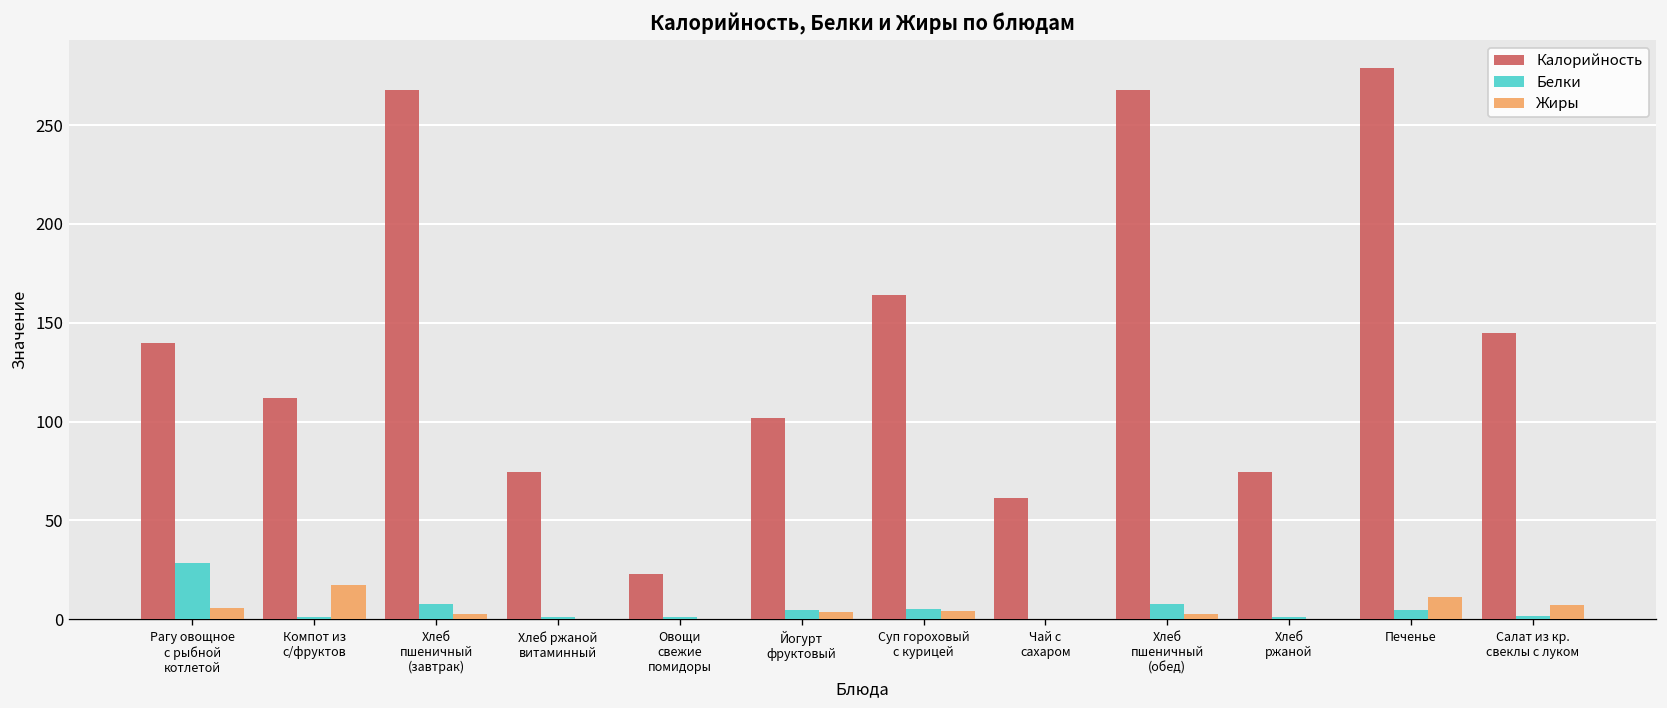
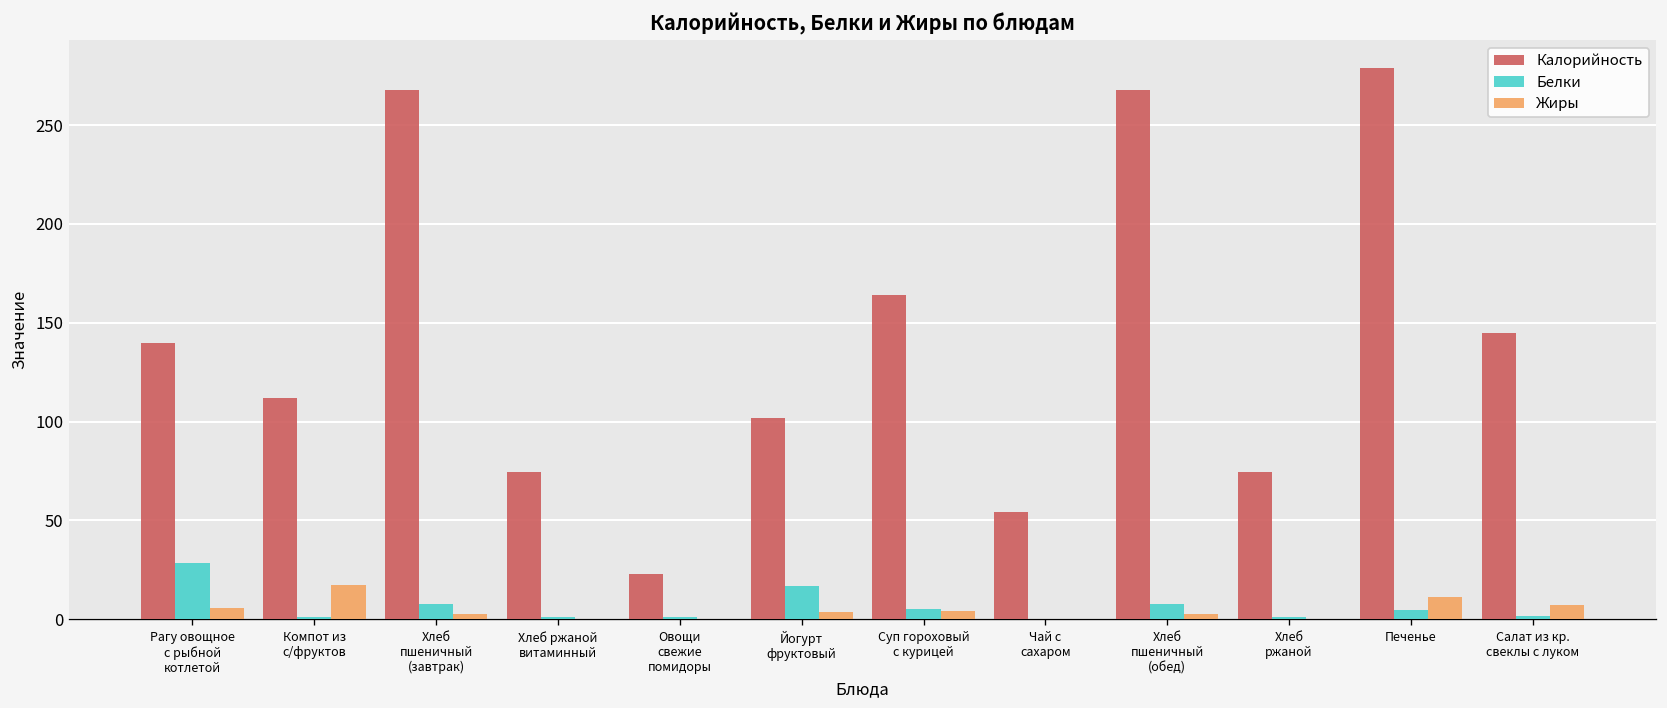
  {
    "Калорийность": {
      "Рагу овощное с рыбной котлетой": 140,
      "Компот из с/фруктов": 112,
      "Хлеб пшеничный (завтрак)": 268,
      "Хлеб ржаной витаминный": 74,
      "Овощи свежие помидоры": 23,
      "Йогурт фруктовый": 102,
      "Суп гороховый с курицей": 164,
-     "Чай с сахаром": 62,
+     "Чай с сахаром": 54,
      "Хлеб пшеничный (обед)": 268,
      "Хлеб ржаной": 74,
      "Печенье": 279,
      "Салат из кр. свеклы с луком": 145
    },
    "Белки": {
      "Рагу овощное с рыбной котлетой": 29,
      "Хлеб пшеничный (завтрак)": 8,
-     "Йогурт фруктовый": 5,
+     "Йогурт фруктовый": 17,
      "Суп гороховый с курицей": 5,
      "Хлеб пшеничный (обед)": 8,
      "Печенье": 5,
      "Салат из кр. свеклы с луком": 2
    },
    "Жиры": {
      "Рагу овощное с рыбной котлетой": 6,
      "Компот из с/фруктов": 17,
      "Хлеб пшеничный (завтрак)": 3,
      "Йогурт фруктовый": 4,
      "Суп гороховый с курицей": 4,
      "Хлеб пшеничный (обед)": 3,
      "Печенье": 11,
      "Салат из кр. свеклы с луком": 7
    }
  }
